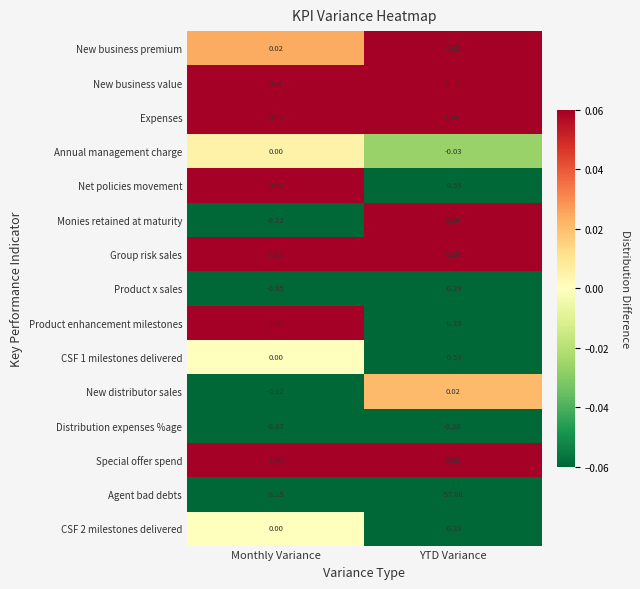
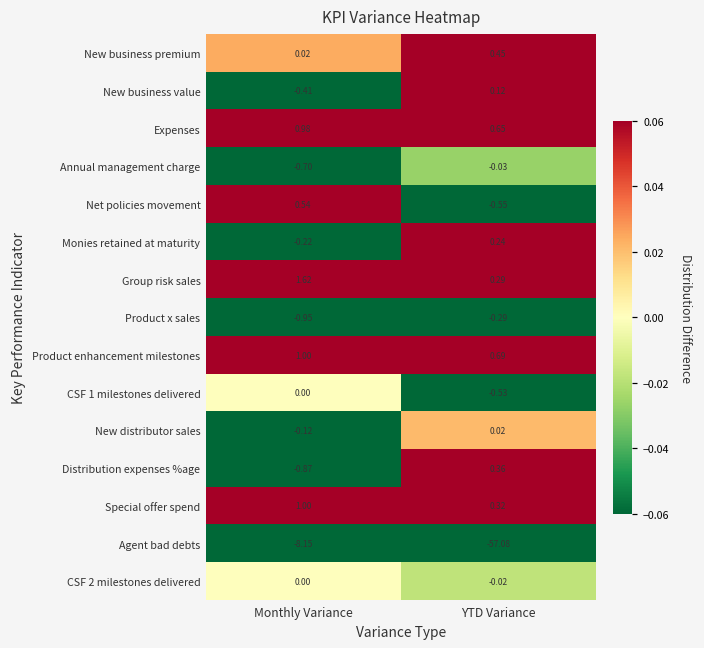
  {
    "New business premium": {
      "Monthly Variance": 0.02,
      "YTD Variance": 0.45
    },
    "New business value": {
-     "Monthly Variance": 0.21,
+     "Monthly Variance": -0.41,
      "YTD Variance": 0.12
    },
    "Expenses": {
      "Monthly Variance": 0.98,
      "YTD Variance": 0.65
    },
    "Annual management charge": {
-     "Monthly Variance": 0.00,
+     "Monthly Variance": -0.70,
      "YTD Variance": -0.03
    },
    "Net policies movement": {
      "Monthly Variance": 0.54,
      "YTD Variance": -0.55
    },
    "Monies retained at maturity": {
      "Monthly Variance": -0.22,
      "YTD Variance": 0.24
    },
    "Group risk sales": {
      "Monthly Variance": 1.62,
      "YTD Variance": 0.29
    },
    "Product x sales": {
      "Monthly Variance": -0.95,
      "YTD Variance": -0.29
    },
    "Product enhancement milestones": {
      "Monthly Variance": 1.00,
-     "YTD Variance": -0.25
+     "YTD Variance": 0.69
    },
    "CSF 1 milestones delivered": {
      "Monthly Variance": 0.00,
      "YTD Variance": -0.53
    },
    "New distributor sales": {
      "Monthly Variance": -0.12,
      "YTD Variance": 0.02
    },
    "Distribution expenses %age": {
      "Monthly Variance": -0.87,
-     "YTD Variance": -0.28
+     "YTD Variance": 0.36
    },
    "Special offer spend": {
      "Monthly Variance": 1.00,
      "YTD Variance": 0.32
    },
    "Agent bad debts": {
      "Monthly Variance": -8.15,
      "YTD Variance": -57.08
    },
    "CSF 2 milestones delivered": {
      "Monthly Variance": 0.00,
-     "YTD Variance": -0.33
+     "YTD Variance": -0.02
    }
  }
